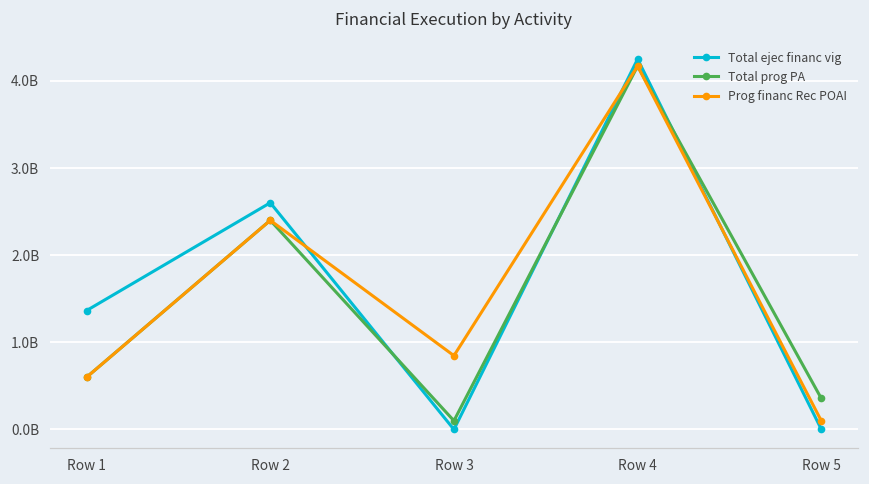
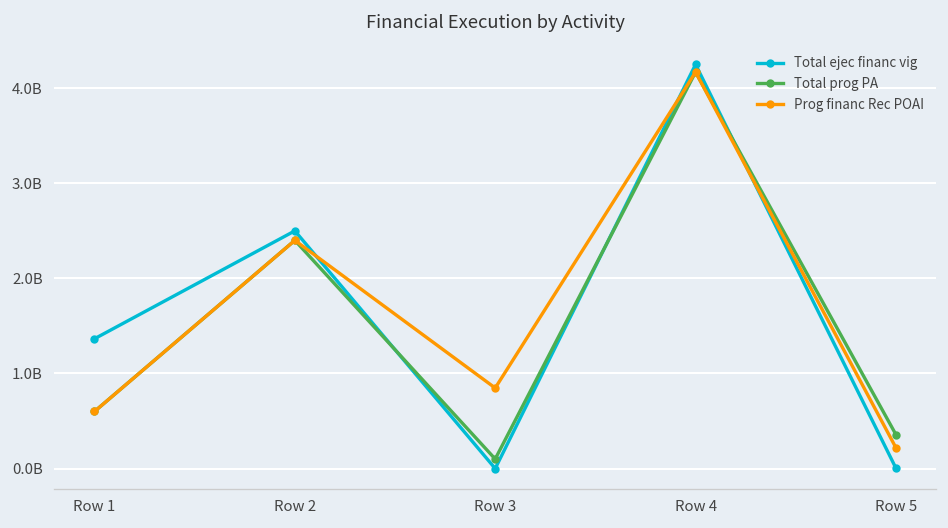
  {
    "Total ejec financ vig": {
      "Row 1": 1400000000,
-     "Row 2": 2600000000,
+     "Row 2": 2500000000,
      "Row 3": 0,
      "Row 4": 4300000000,
      "Row 5": 0
    },
    "Total prog PA": {
      "Row 3": 100000000,
      "Row 5": 400000000
    },
    "Prog financ Rec POAI": {
      "Row 3": 800000000,
-     "Row 5": 100000000
+     "Row 5": 200000000
    }
  }
